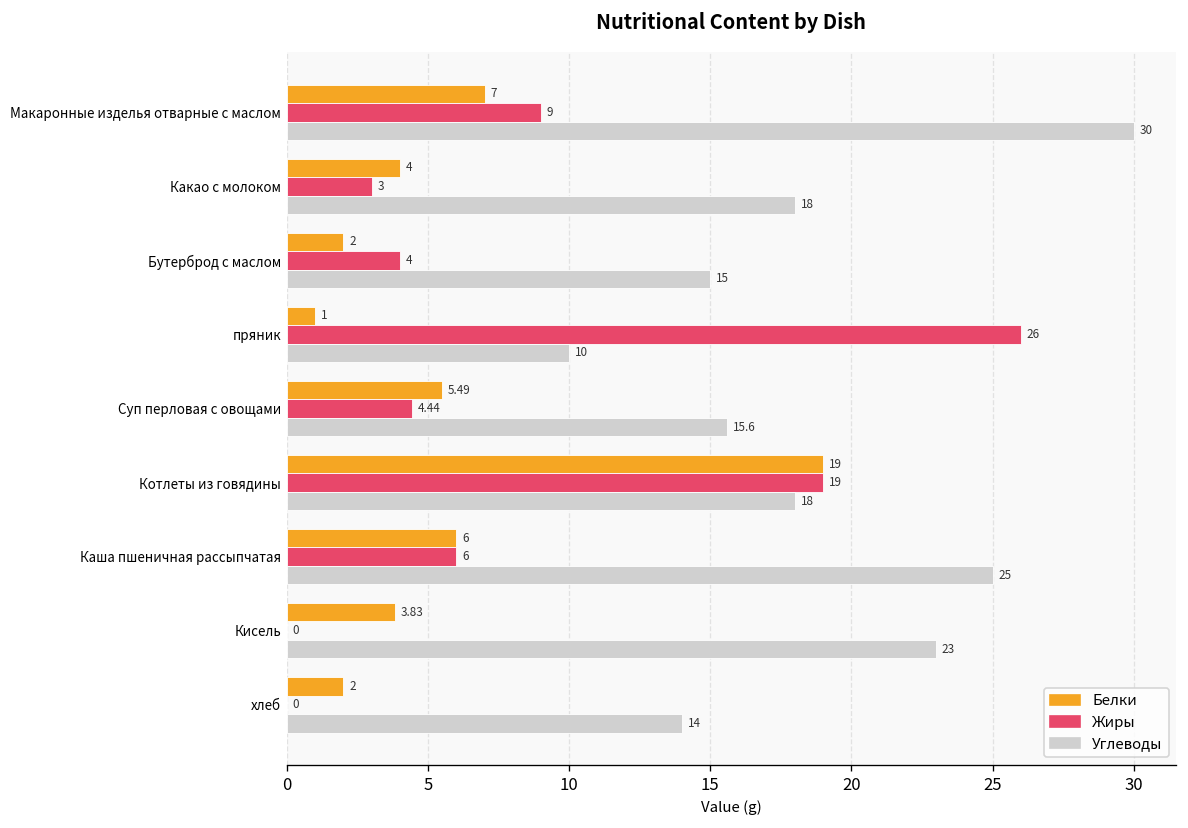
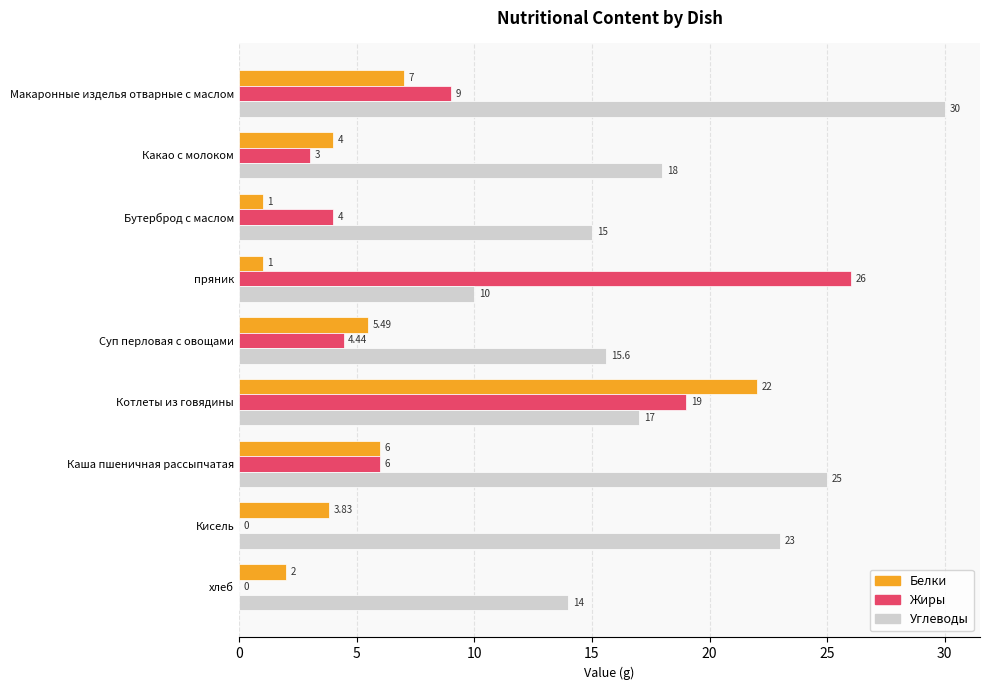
  {
    "Белки": {
      "Макаронные изделья отварные с маслом": 7,
      "Какао с молоком": 4,
-     "Бутерброд с маслом": 2,
+     "Бутерброд с маслом": 1,
      "пряник": 1,
      "Суп перловая с овощами": 5.49,
-     "Котлеты из говядины": 19,
+     "Котлеты из говядины": 22,
      "Каша пшеничная рассыпчатая": 6,
      "Кисель": 3.83,
      "хлеб": 2
    },
    "Жиры": {
      "Макаронные изделья отварные с маслом": 9,
      "Какао с молоком": 3,
      "Бутерброд с маслом": 4,
      "пряник": 26,
      "Суп перловая с овощами": 4.44,
      "Котлеты из говядины": 19,
      "Каша пшеничная рассыпчатая": 6,
      "Кисель": 0,
      "хлеб": 0
    },
    "Углеводы": {
      "Макаронные изделья отварные с маслом": 30,
      "Какао с молоком": 18,
      "Бутерброд с маслом": 15,
      "пряник": 10,
      "Суп перловая с овощами": 15.6,
-     "Котлеты из говядины": 18,
+     "Котлеты из говядины": 17,
      "Каша пшеничная рассыпчатая": 25,
      "Кисель": 23,
      "хлеб": 14
    }
  }
